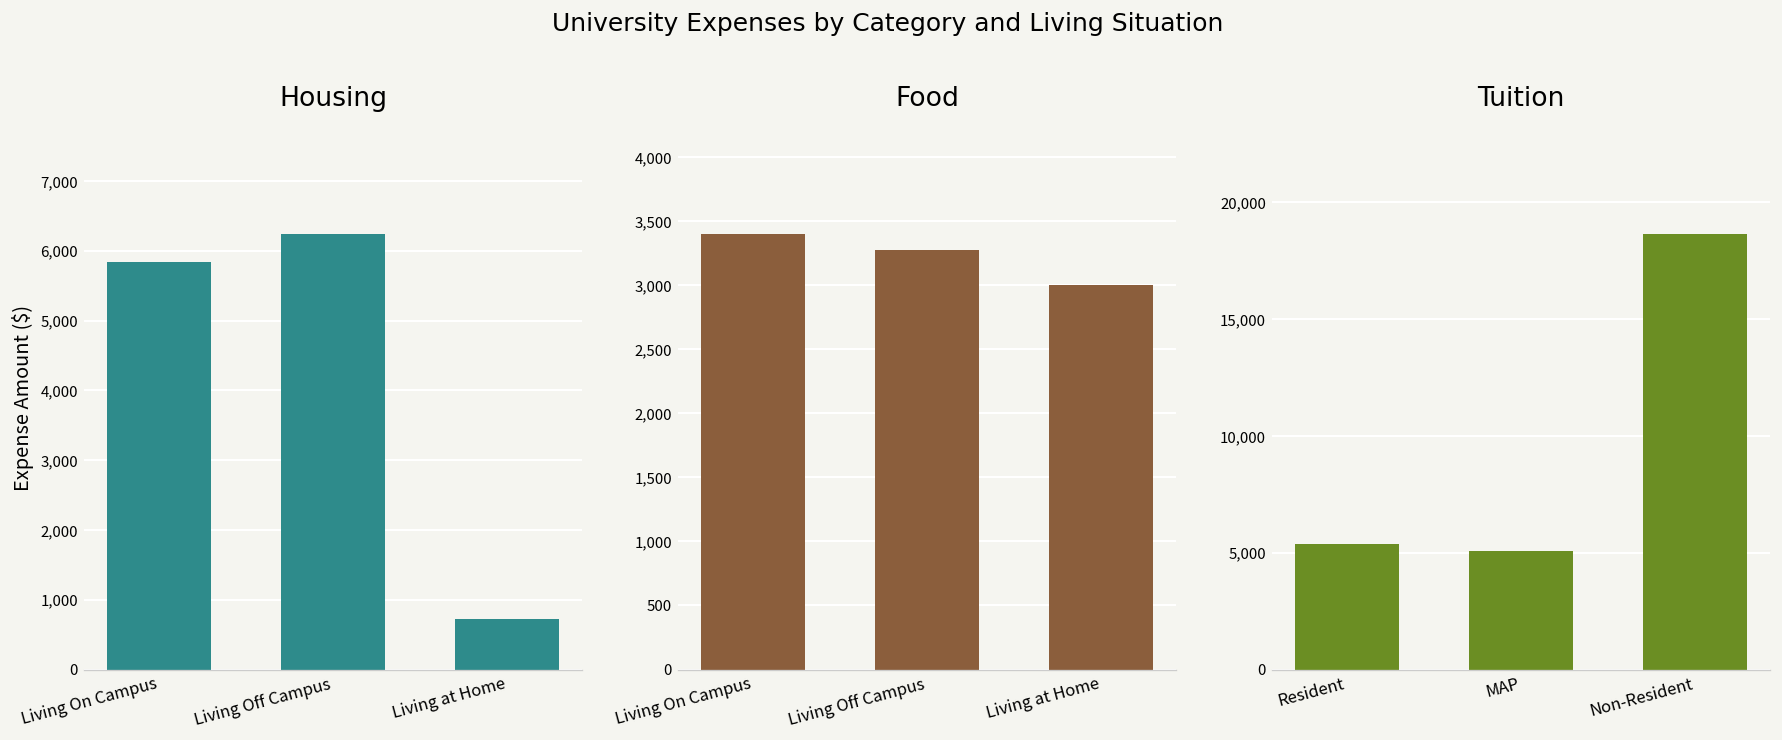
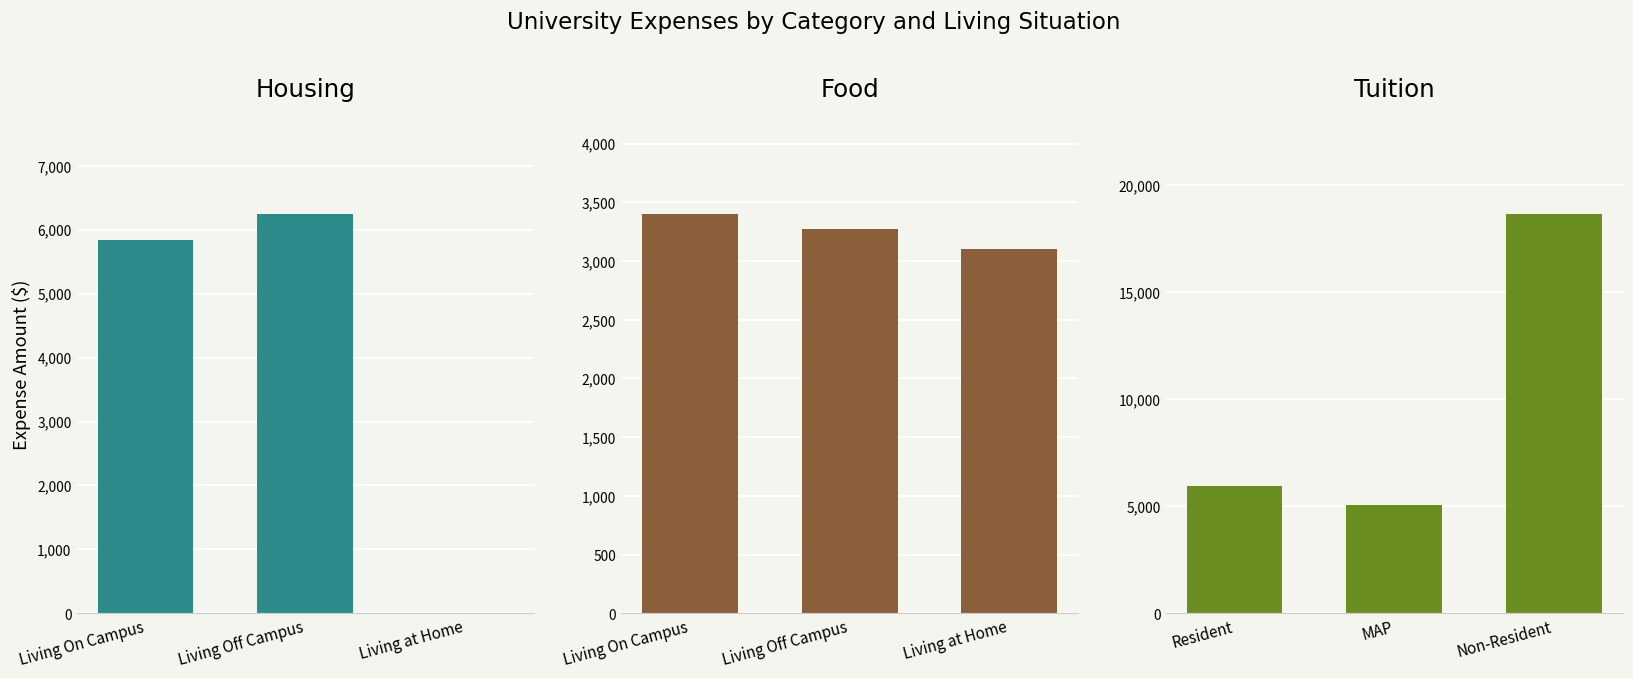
  {
    "Housing": {
      "Living On Campus": "5,800",
      "Living Off Campus": "6,200",
-     "Living at Home": "700"
+     "Living at Home": "0"
    },
    "Food": {
      "Living On Campus": "3,400",
      "Living Off Campus": "3,280",
-     "Living at Home": "3,000"
+     "Living at Home": "3,110"
    },
    "Tuition": {
-     "Resident": "5,400",
+     "Resident": "6,000",
      "MAP": "5,100",
      "Non-Resident": "18,600"
    }
  }
